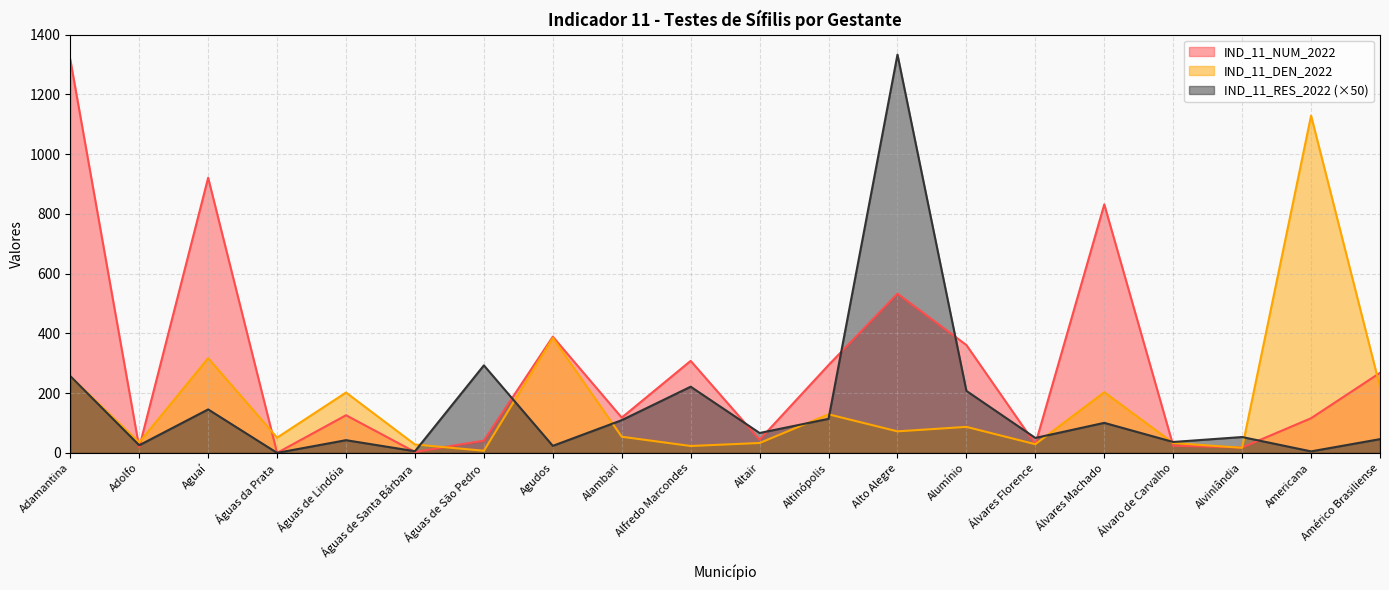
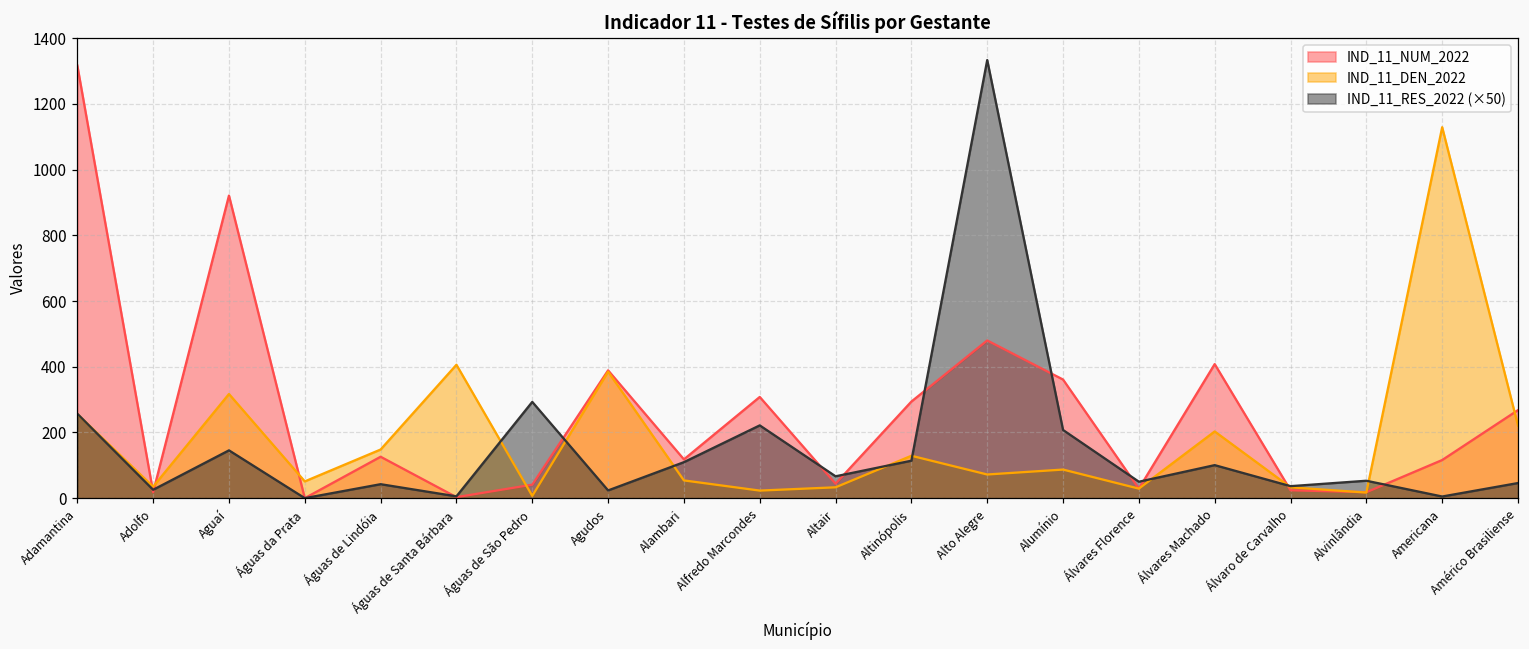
  {
    "IND_11_NUM_2022": {
      "Adamantina": 1320,
      "Aguaí": 920,
      "Águas de Lindóia": 130,
      "Águas de São Pedro": 40,
      "Alambari": 120,
      "Alfredo Marcondes": 310,
      "Altair": 40,
      "Altinópolis": 290,
-     "Alto Alegre": 530,
+     "Alto Alegre": 480,
      "Alumínio": 360,
-     "Álvares Machado": 830,
+     "Álvares Machado": 410,
      "Álvaro de Carvalho": 20,
      "Americana": 120,
      "Américo Brasiliense": 270
    },
    "IND_11_DEN_2022": {
      "Adolfo": 40,
      "Aguaí": 320,
      "Águas da Prata": 50,
-     "Águas de Lindóia": 200,
-     "Águas de Santa Bárbara": 30,
+     "Águas de Lindóia": 150,
+     "Águas de Santa Bárbara": 410,
      "Águas de São Pedro": 10,
      "Alambari": 50,
      "Alfredo Marcondes": 20,
      "Altair": 30,
      "Altinópolis": 130,
      "Alto Alegre": 70,
      "Alumínio": 90,
      "Álvares Machado": 200,
      "Americana": 1130,
      "Américo Brasiliense": 220
    },
    "IND_11_RES_2022 (×50)": {
      "Aguaí": 150,
      "Águas de Lindóia": 40,
      "Águas de São Pedro": 290,
      "Agudos": 20,
      "Alambari": 110,
      "Alfredo Marcondes": 220,
      "Altair": 70,
      "Altinópolis": 110,
      "Alto Alegre": 1330,
      "Alumínio": 210,
      "Álvares Florence": 50,
      "Álvares Machado": 100,
      "Alvinlândia": 50,
      "Americana": 10,
      "Américo Brasiliense": 50
    }
  }
